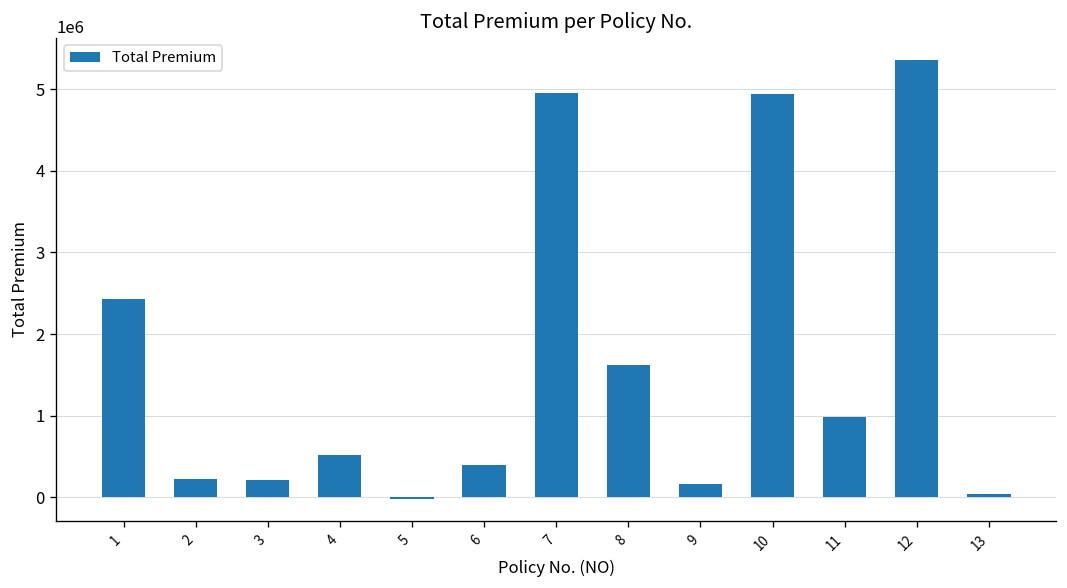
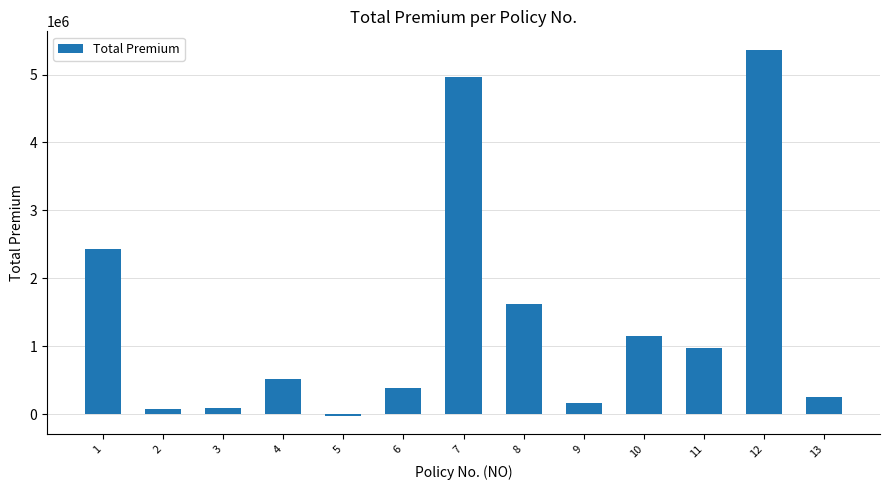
  {
    "1": 2400000,
-   "2": 200000,
-   "3": 200000,
+   "2": 100000,
+   "3": 100000,
    "4": 500000,
    "6": 400000,
    "7": 5000000,
    "8": 1600000,
    "9": 200000,
-   "10": 4900000,
+   "10": 1100000,
    "11": 1000000,
    "12": 5400000,
-   "13": 0
+   "13": 300000
  }
